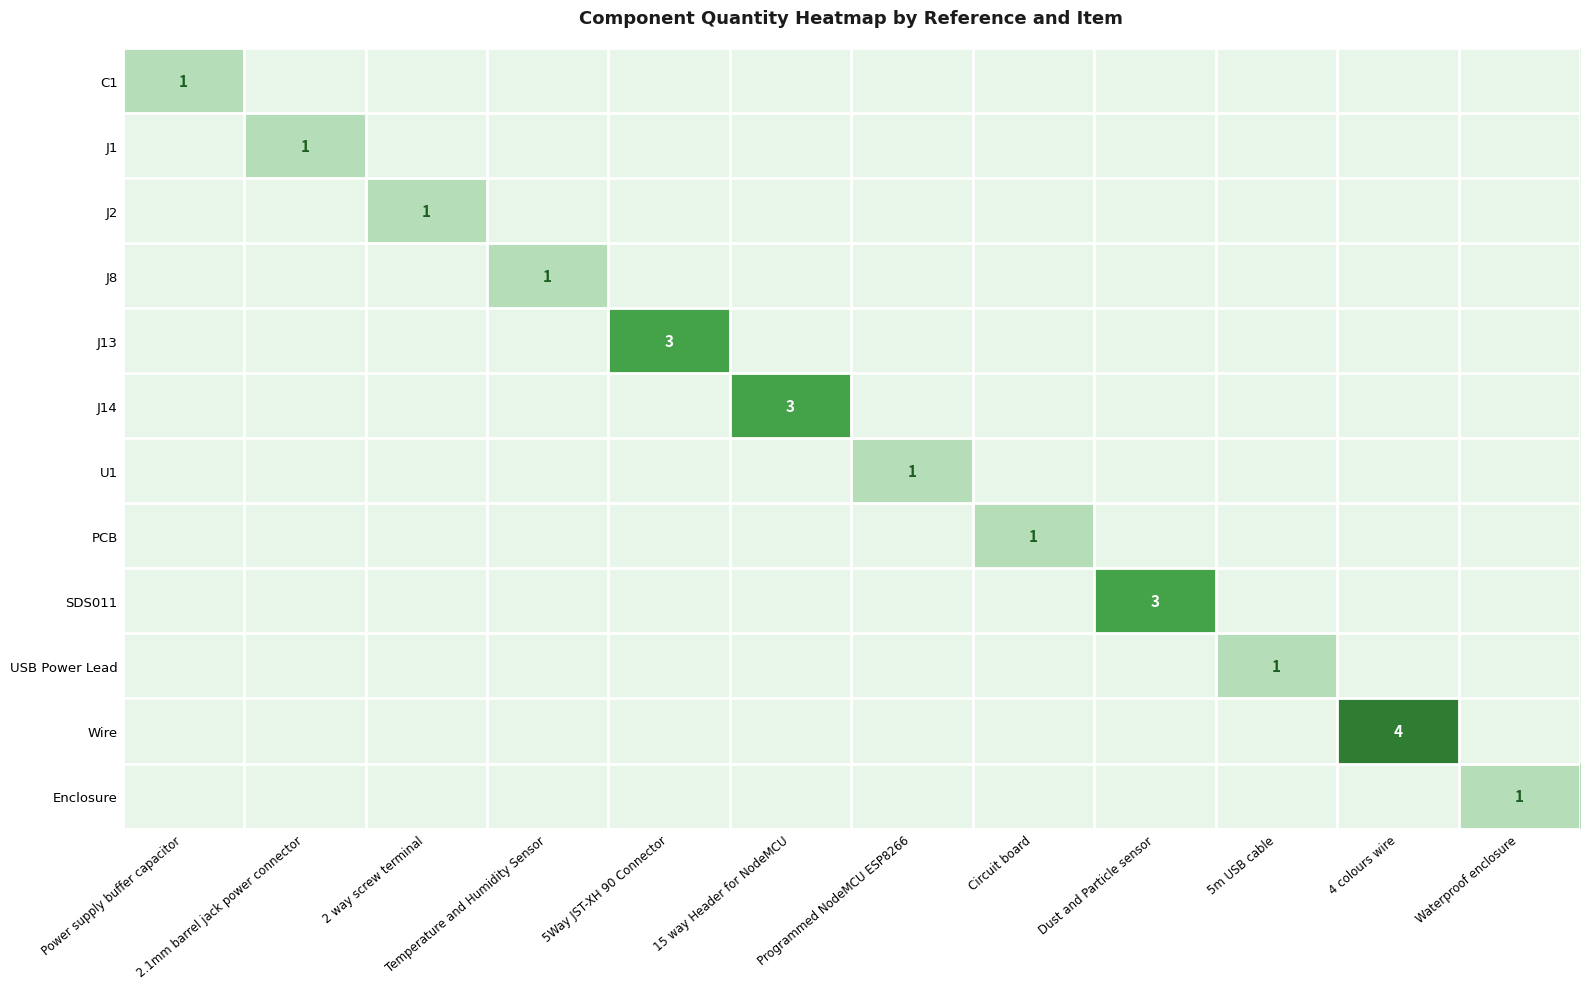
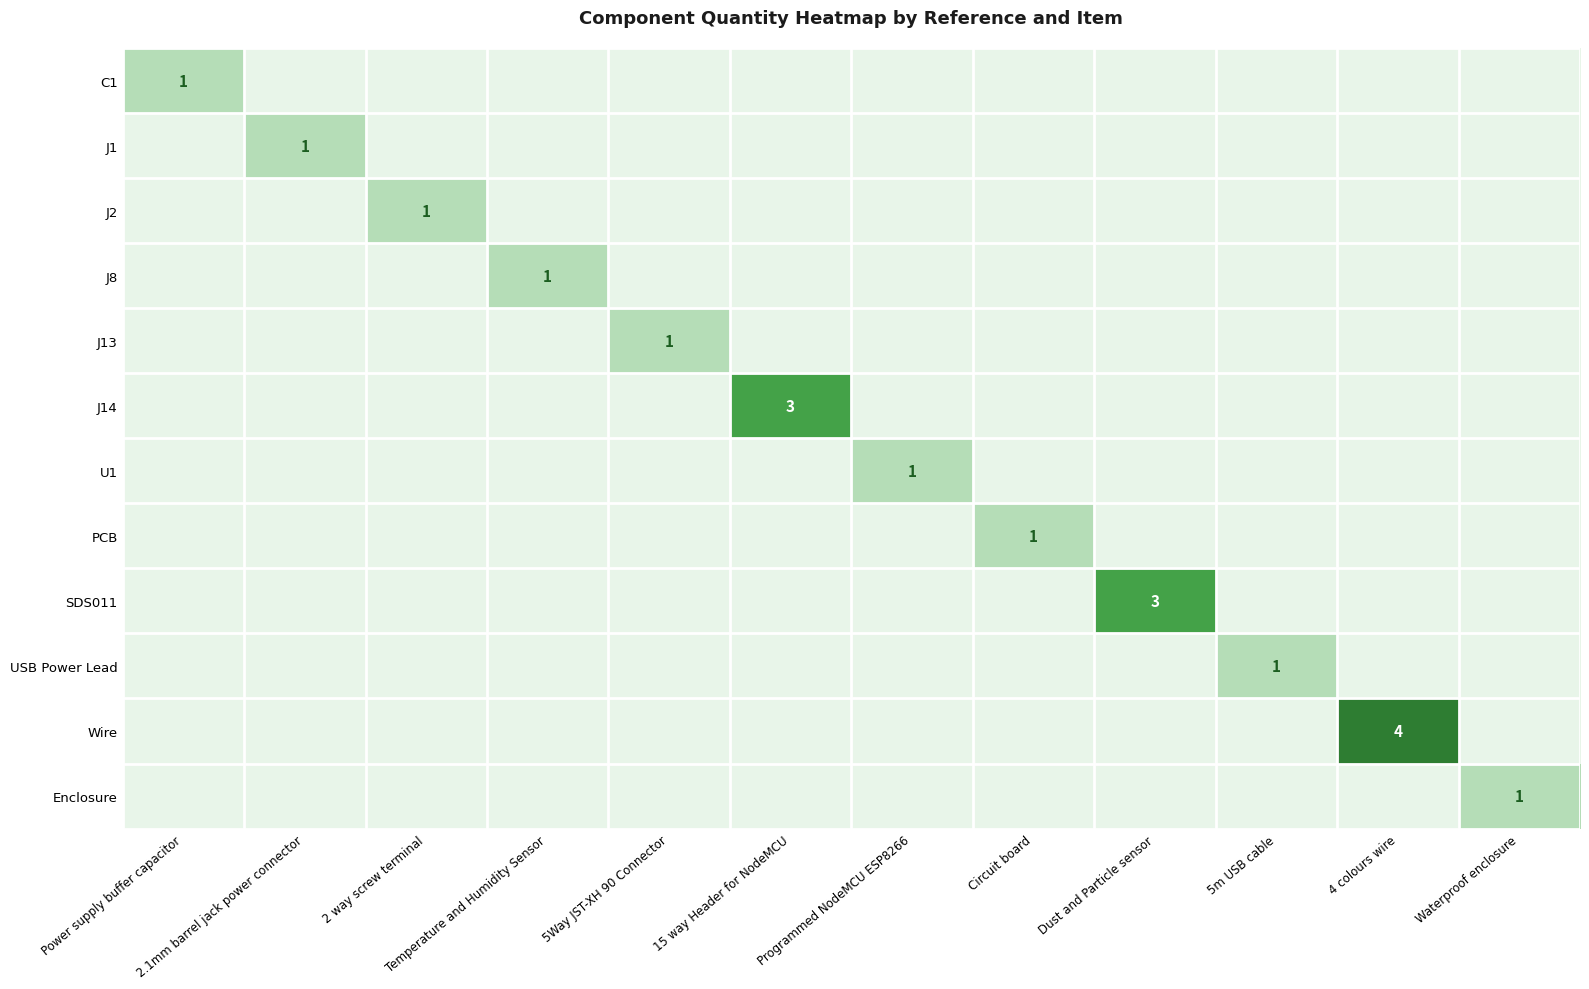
  {
    "C1": {
      "Power supply buffer capacitor": 1
    },
    "J1": {
      "2.1mm barrel jack power connector": 1
    },
    "J2": {
      "2 way screw terminal": 1
    },
    "J8": {
      "Temperature and Humidity Sensor": 1
    },
    "J13": {
-     "5Way JST-XH 90 Connector": 3
+     "5Way JST-XH 90 Connector": 1
    },
    "J14": {
      "15 way Header for NodeMCU": 3
    },
    "U1": {
      "Programmed NodeMCU ESP8266": 1
    },
    "PCB": {
      "Circuit board": 1
    },
    "SDS011": {
      "Dust and Particle sensor": 3
    },
    "USB Power Lead": {
      "5m USB cable": 1
    },
    "Wire": {
      "4 colours wire": 4
    },
    "Enclosure": {
      "Waterproof enclosure": 1
    }
  }
